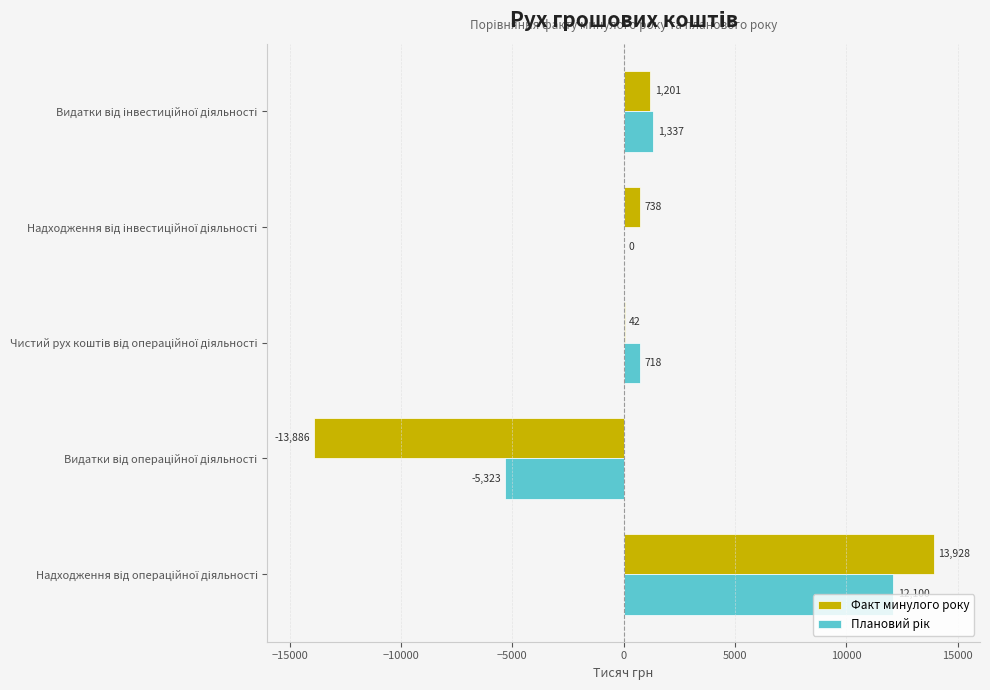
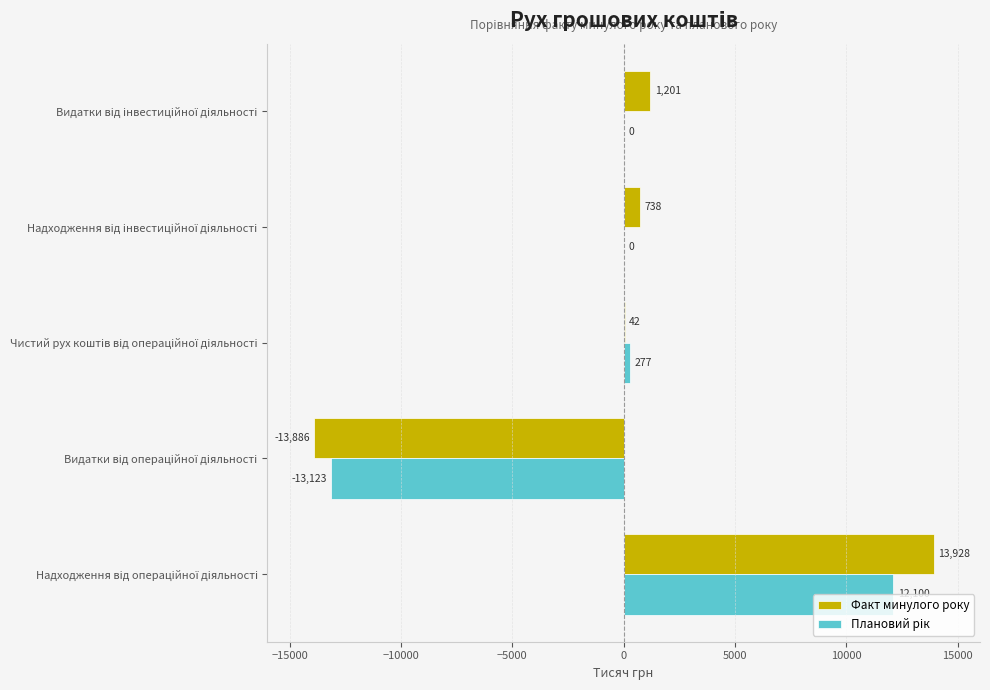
  {
    "Факт минулого року": {
      "Видатки від інвестиційної діяльності": "1,201",
      "Надходження від інвестиційної діяльності": "738",
      "Чистий рух коштів від операційної діяльності": "42",
      "Видатки від операційної діяльності": "-13,886",
      "Надходження від операційної діяльності": "13,928"
    },
    "Плановий рік": {
-     "Видатки від інвестиційної діяльності": "1,337",
+     "Видатки від інвестиційної діяльності": "0",
      "Надходження від інвестиційної діяльності": "0",
-     "Чистий рух коштів від операційної діяльності": "718",
-     "Видатки від операційної діяльності": "-5,323"
+     "Чистий рух коштів від операційної діяльності": "277",
+     "Видатки від операційної діяльності": "-13,123"
    }
  }
